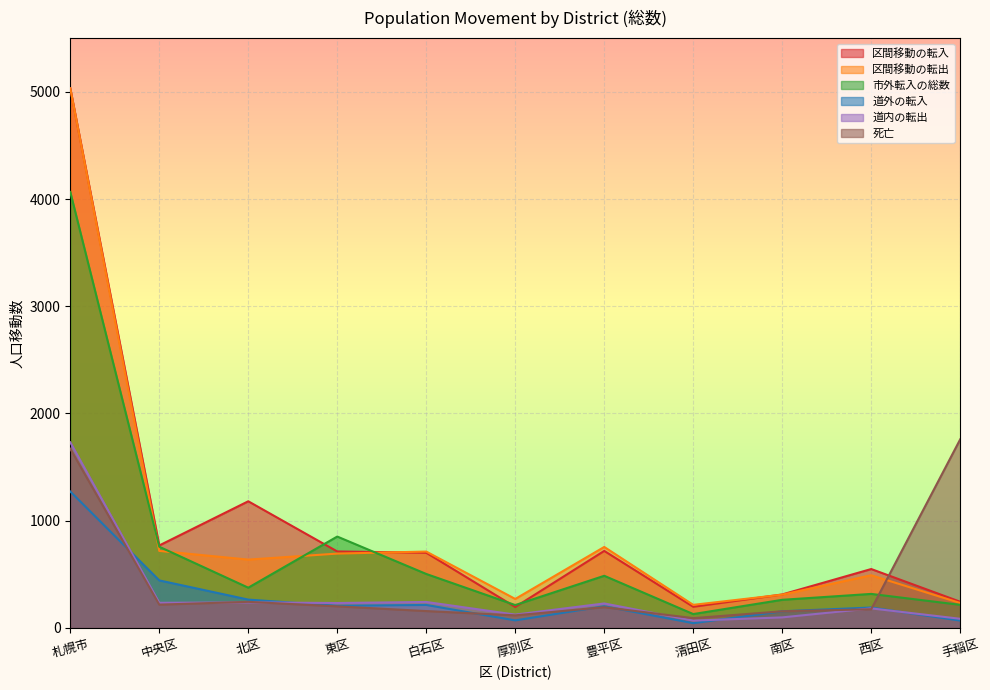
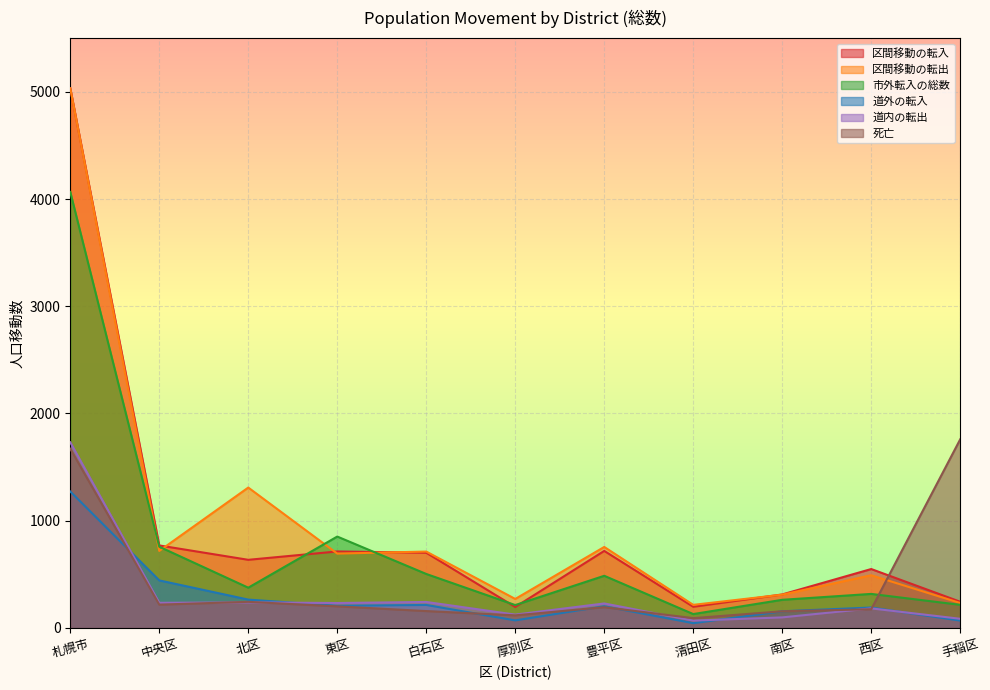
  {
    "区間移動の転入": {
-     "北区": 1180,
+     "北区": 640,
      "豊平区": 720,
      "西区": 550
    },
    "区間移動の転出": {
      "中央区": 720,
-     "北区": 640,
+     "北区": 1310,
      "厚別区": 270,
      "豊平区": 760,
      "西区": 490
    },
    "市外転入の総数": {
      "札幌市": 4070,
      "北区": 380,
      "東区": 850,
      "白石区": 500,
      "豊平区": 490,
      "清田区": 130,
      "南区": 260,
      "西区": 320
    },
    "道外の転入": {
      "札幌市": 1270,
      "中央区": 440,
      "白石区": 210,
      "厚別区": 70,
      "清田区": 40
    },
    "道内の転出": {
      "札幌市": 1730,
      "東区": 230,
      "白石区": 240,
      "豊平区": 230,
      "南区": 100
    },
    "死亡": {
      "札幌市": 1670,
      "白石区": 160,
      "手稲区": 1760
    }
  }
